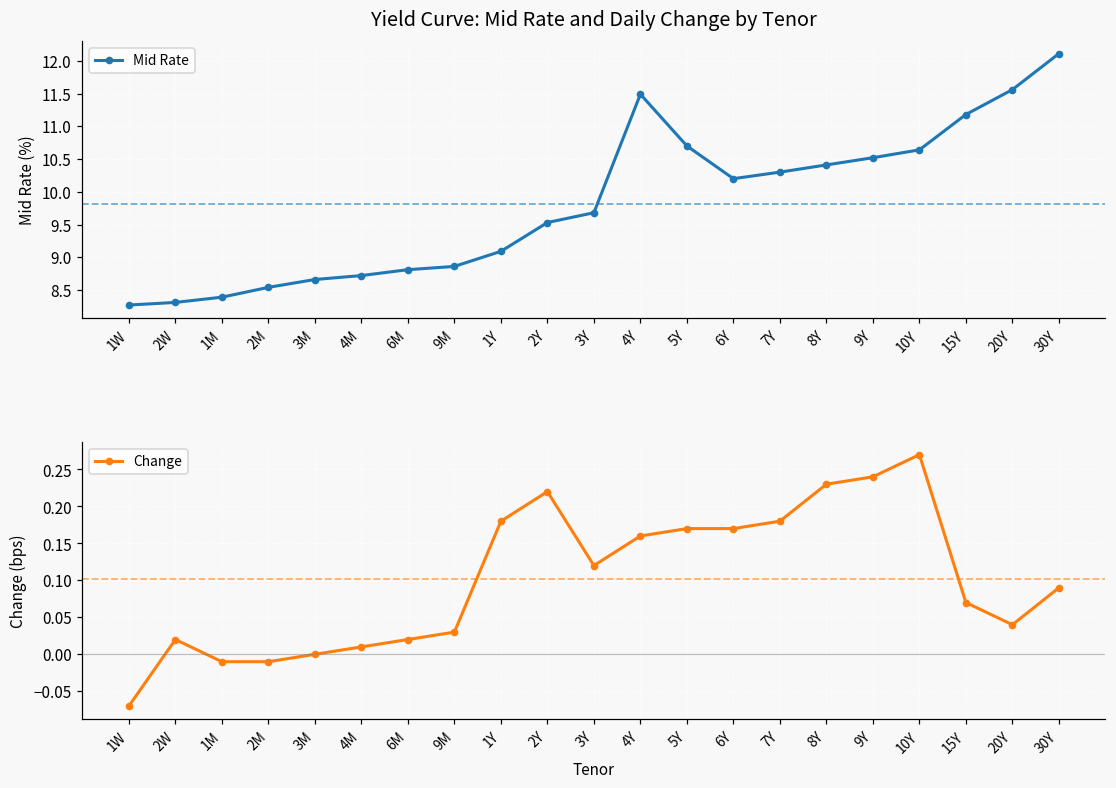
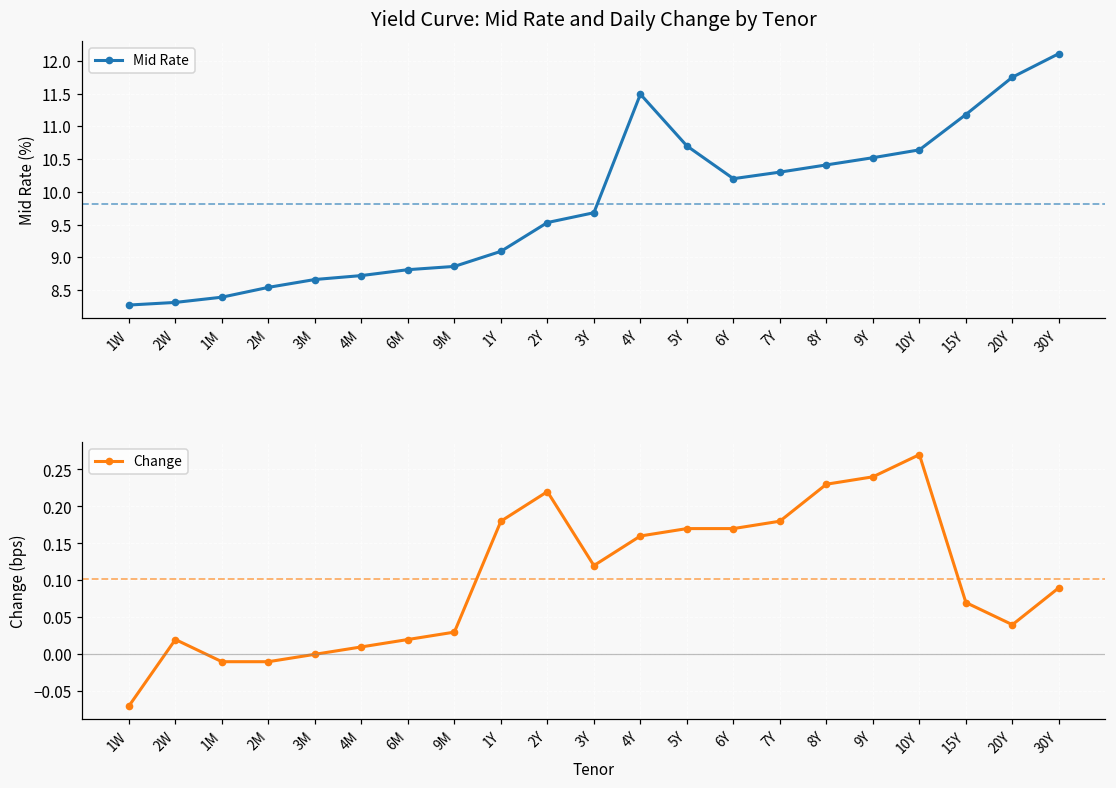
  {
    "Yield Curve: Mid Rate and Daily Change by Tenor": {
      "1W": 8.3,
      "2W": 8.3,
      "1M": 8.4,
      "2M": 8.5,
      "3M": 8.7,
      "4M": 8.7,
      "6M": 8.8,
      "9M": 8.9,
      "1Y": 9.1,
      "2Y": 9.5,
      "3Y": 9.7,
      "4Y": 11.5,
      "5Y": 10.7,
      "6Y": 10.2,
      "7Y": 10.3,
      "8Y": 10.4,
      "9Y": 10.5,
      "10Y": 10.6,
      "15Y": 11.2,
-     "20Y": 11.6,
+     "20Y": 11.8,
      "30Y": 12.1
    }
  }
